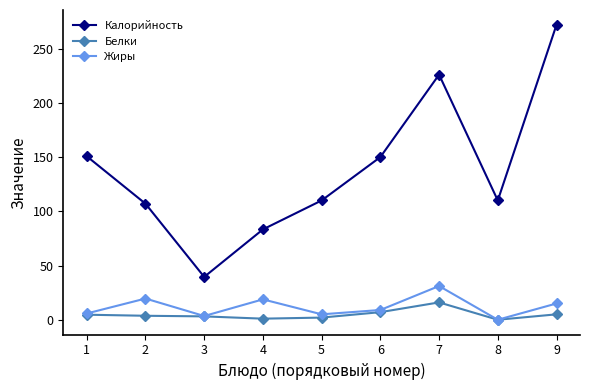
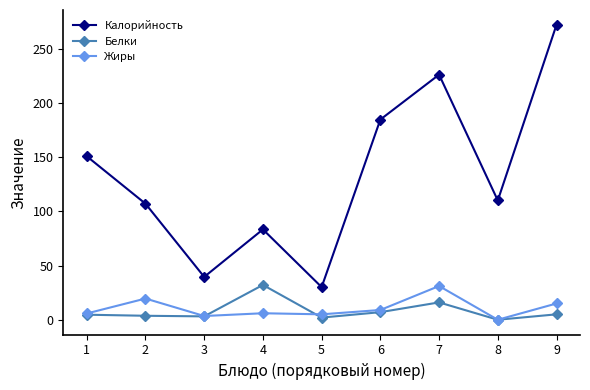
  {
    "Калорийность": {
      "1": 151,
      "2": 107,
      "3": 40,
      "4": 83,
-     "5": 110,
-     "6": 150,
+     "5": 30,
+     "6": 185,
      "7": 226,
      "8": 110,
      "9": 272
    },
    "Белки": {
      "2": 4,
-     "4": 1,
+     "4": 32,
      "5": 2,
      "7": 16,
      "9": 5
    },
    "Жиры": {
      "2": 20,
-     "4": 19,
+     "4": 6,
      "5": 5,
      "7": 31,
      "9": 15
    }
  }
